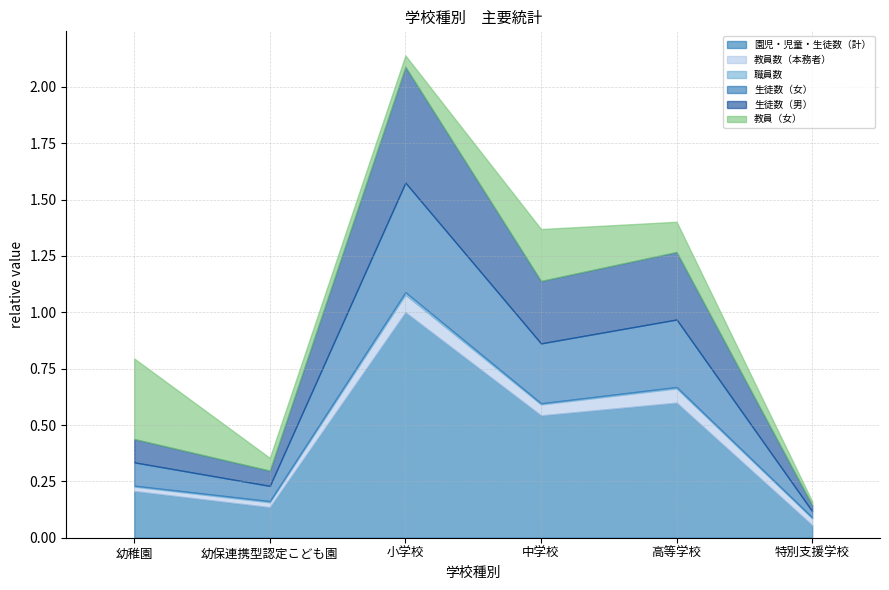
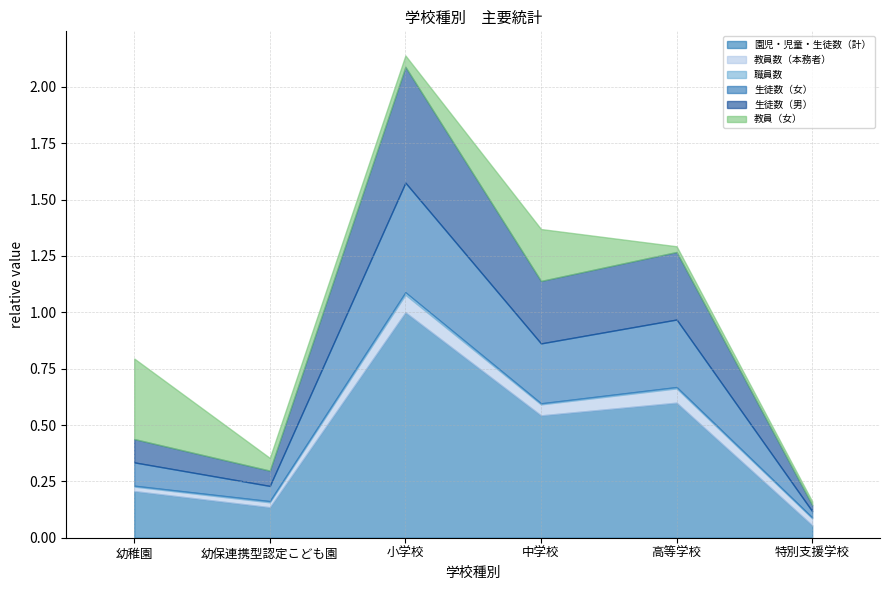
  {
    "教員（女）": {
      "幼稚園": 0.36,
      "幼保連携型認定こども園": 0.06,
      "小学校": 0.05,
      "中学校": 0.23,
-     "高等学校": 0.13,
+     "高等学校": 0.03,
      "特別支援学校": 0.02
    }
  }
